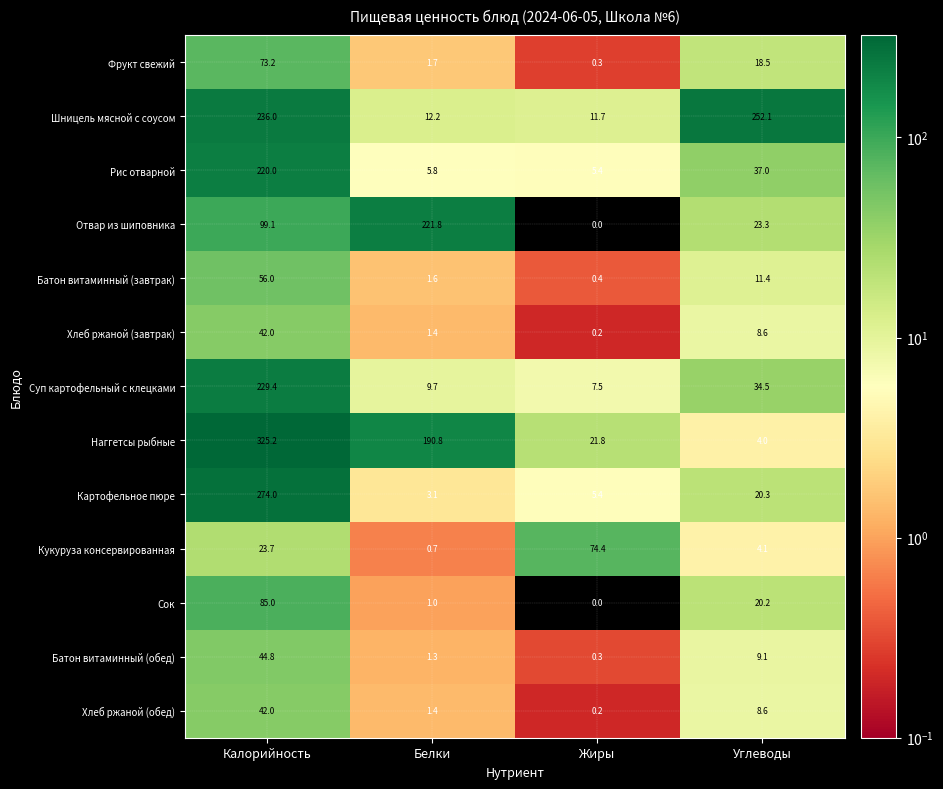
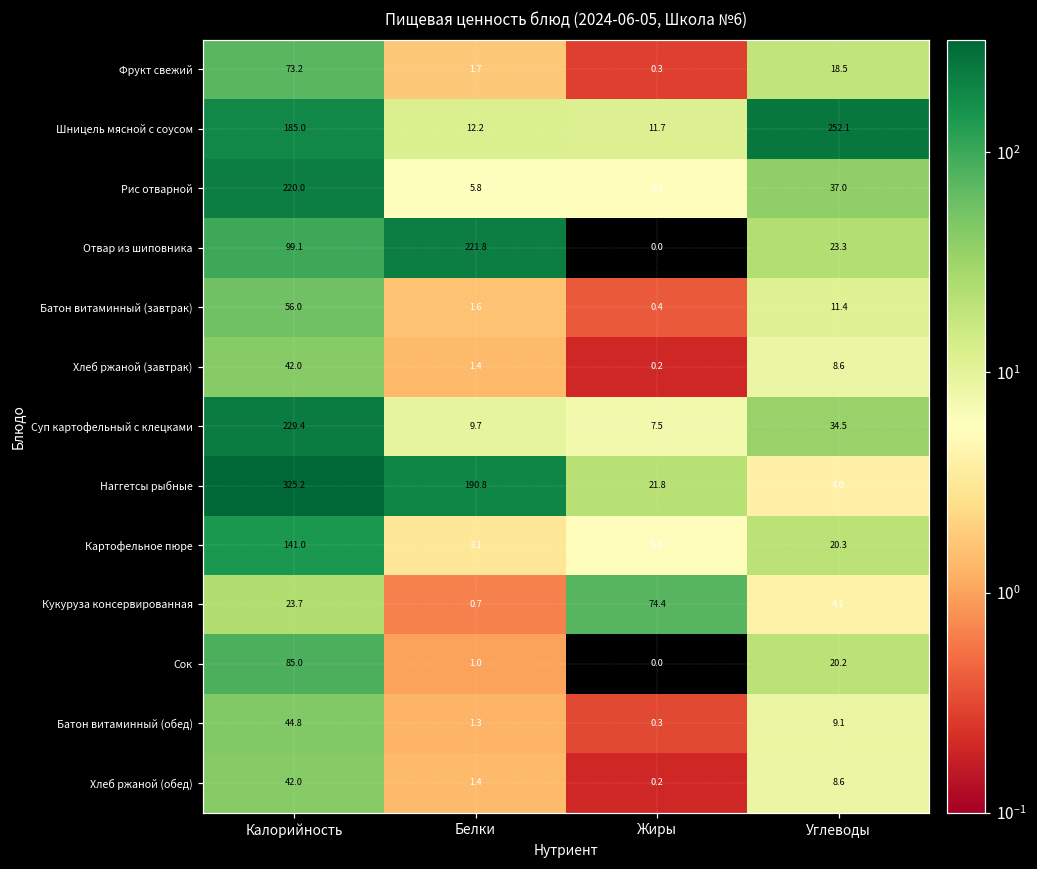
  {
    "Фрукт свежий": {
      "Калорийность": 73.2,
      "Белки": 1.7,
      "Жиры": 0.3,
      "Углеводы": 18.5
    },
    "Шницель мясной с соусом": {
-     "Калорийность": 236.0,
+     "Калорийность": 185.0,
      "Белки": 12.2,
      "Жиры": 11.7,
      "Углеводы": 252.1
    },
    "Рис отварной": {
      "Калорийность": 220.0,
      "Белки": 5.8,
      "Жиры": 5.4,
      "Углеводы": 37.0
    },
    "Отвар из шиповника": {
      "Калорийность": 99.1,
      "Белки": 221.8,
      "Жиры": 0.0,
      "Углеводы": 23.3
    },
    "Батон витаминный (завтрак)": {
      "Калорийность": 56.0,
      "Белки": 1.6,
      "Жиры": 0.4,
      "Углеводы": 11.4
    },
    "Хлеб ржаной (завтрак)": {
      "Калорийность": 42.0,
      "Белки": 1.4,
      "Жиры": 0.2,
      "Углеводы": 8.6
    },
    "Суп картофельный с клецками": {
      "Калорийность": 229.4,
      "Белки": 9.7,
      "Жиры": 7.5,
      "Углеводы": 34.5
    },
    "Наггетсы рыбные": {
      "Калорийность": 325.2,
      "Белки": 190.8,
      "Жиры": 21.8,
      "Углеводы": 4.0
    },
    "Картофельное пюре": {
-     "Калорийность": 274.0,
+     "Калорийность": 141.0,
      "Белки": 3.1,
      "Жиры": 5.4,
      "Углеводы": 20.3
    },
    "Кукуруза консервированная": {
      "Калорийность": 23.7,
      "Белки": 0.7,
      "Жиры": 74.4,
      "Углеводы": 4.1
    },
    "Сок": {
      "Калорийность": 85.0,
      "Белки": 1.0,
      "Жиры": 0.0,
      "Углеводы": 20.2
    },
    "Батон витаминный (обед)": {
      "Калорийность": 44.8,
      "Белки": 1.3,
      "Жиры": 0.3,
      "Углеводы": 9.1
    },
    "Хлеб ржаной (обед)": {
      "Калорийность": 42.0,
      "Белки": 1.4,
      "Жиры": 0.2,
      "Углеводы": 8.6
    }
  }
